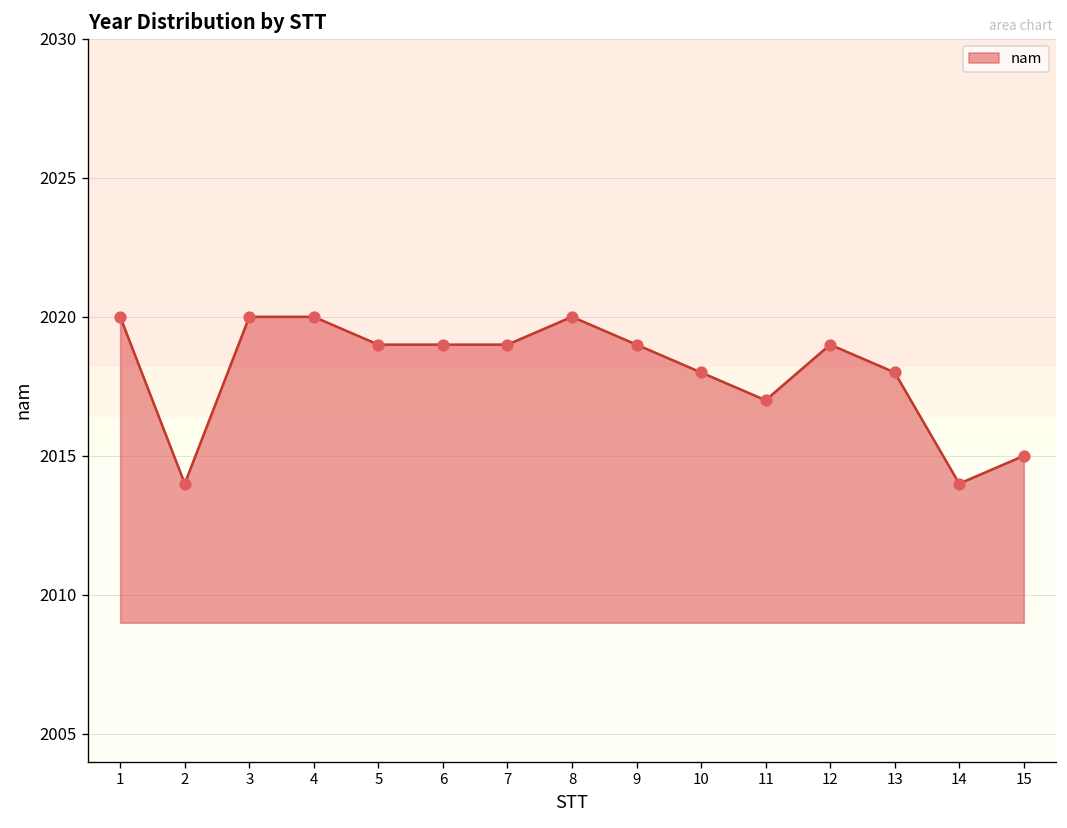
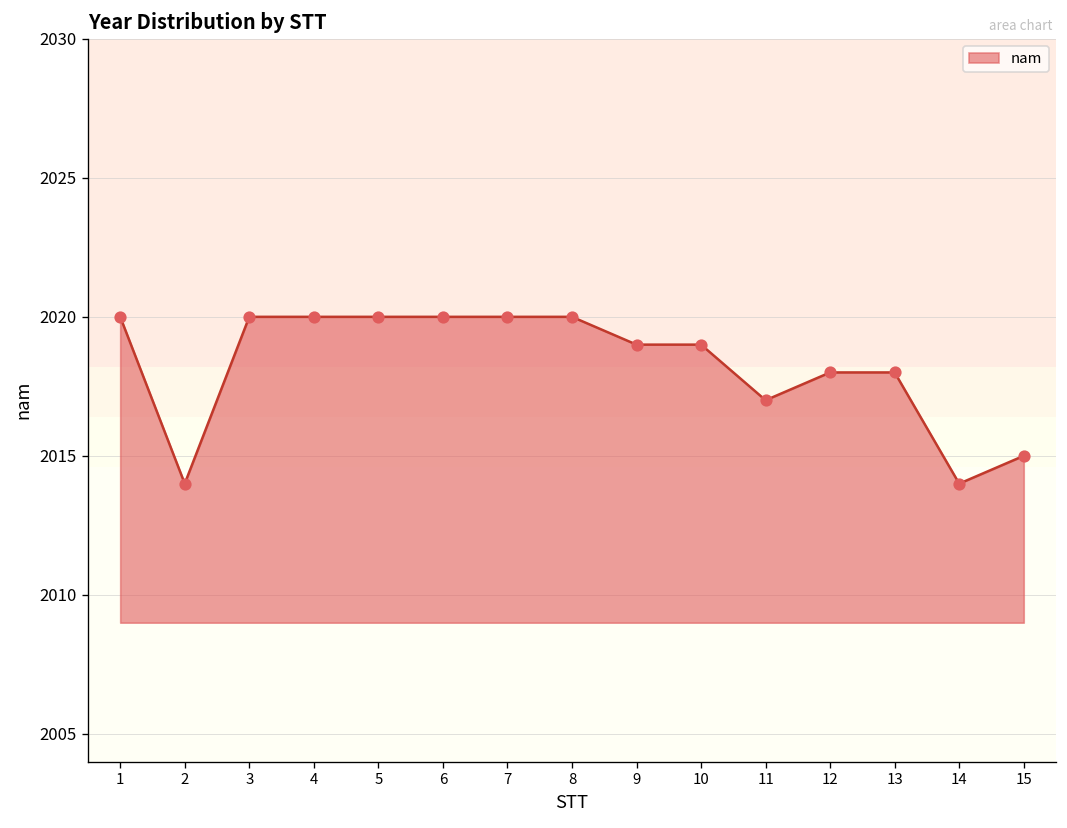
  {
    "1": 2020,
    "2": 2014,
    "3": 2020,
    "4": 2020,
-   "5": 2019,
-   "6": 2019,
-   "7": 2019,
+   "5": 2020,
+   "6": 2020,
+   "7": 2020,
    "8": 2020,
    "9": 2019,
-   "10": 2018,
+   "10": 2019,
    "11": 2017,
-   "12": 2019,
+   "12": 2018,
    "13": 2018,
    "14": 2014,
    "15": 2015
  }
